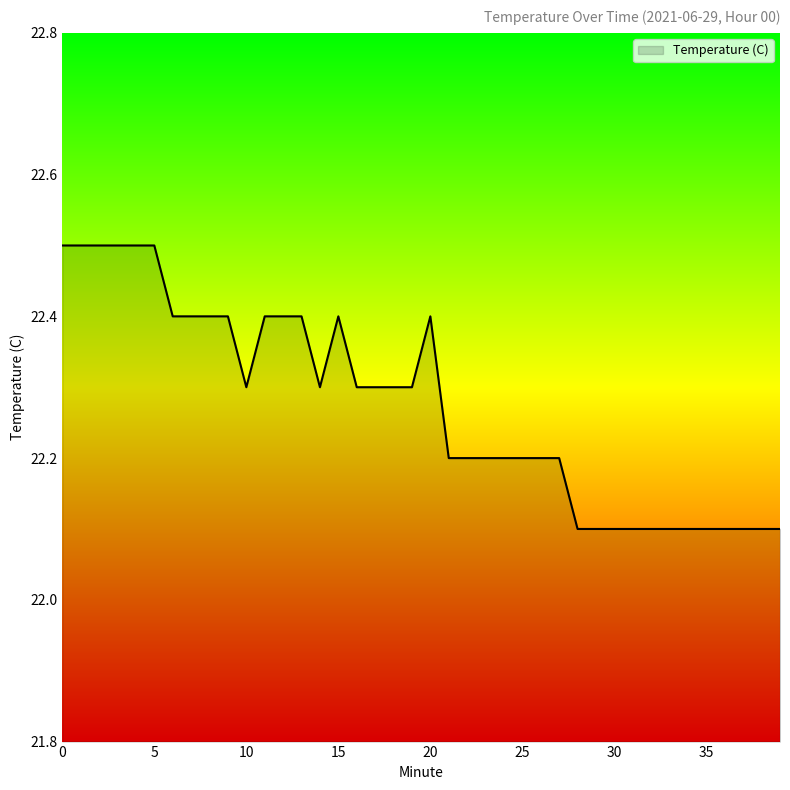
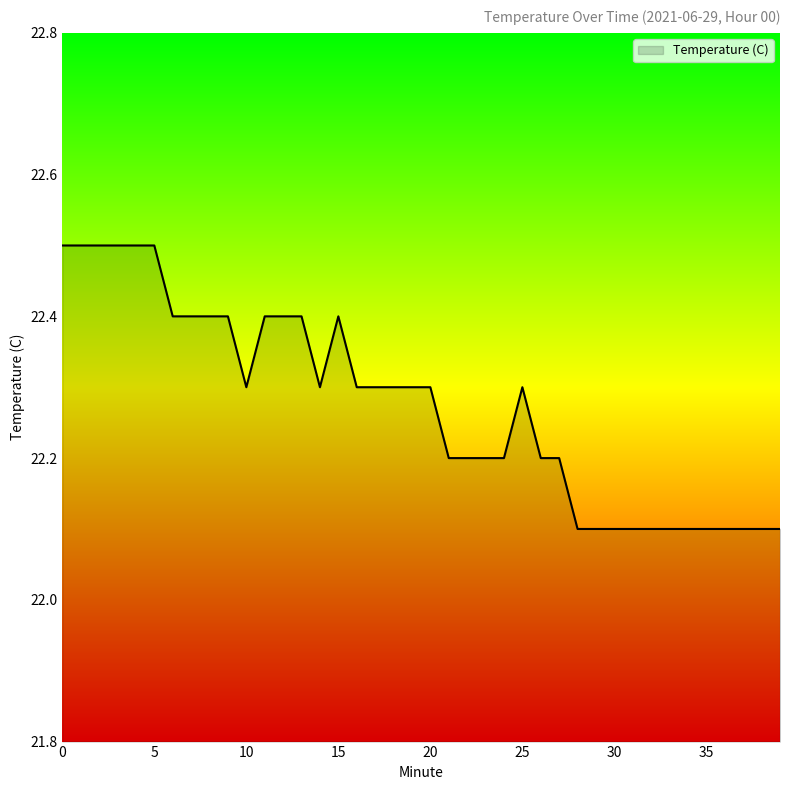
  {
    "0": 22.5,
    "5": 22.5,
    "10": 22.3,
    "15": 22.4,
-   "20": 22.4,
-   "25": 22.2,
+   "20": 22.3,
+   "25": 22.3,
    "30": 22.1,
    "35": 22.1
  }
